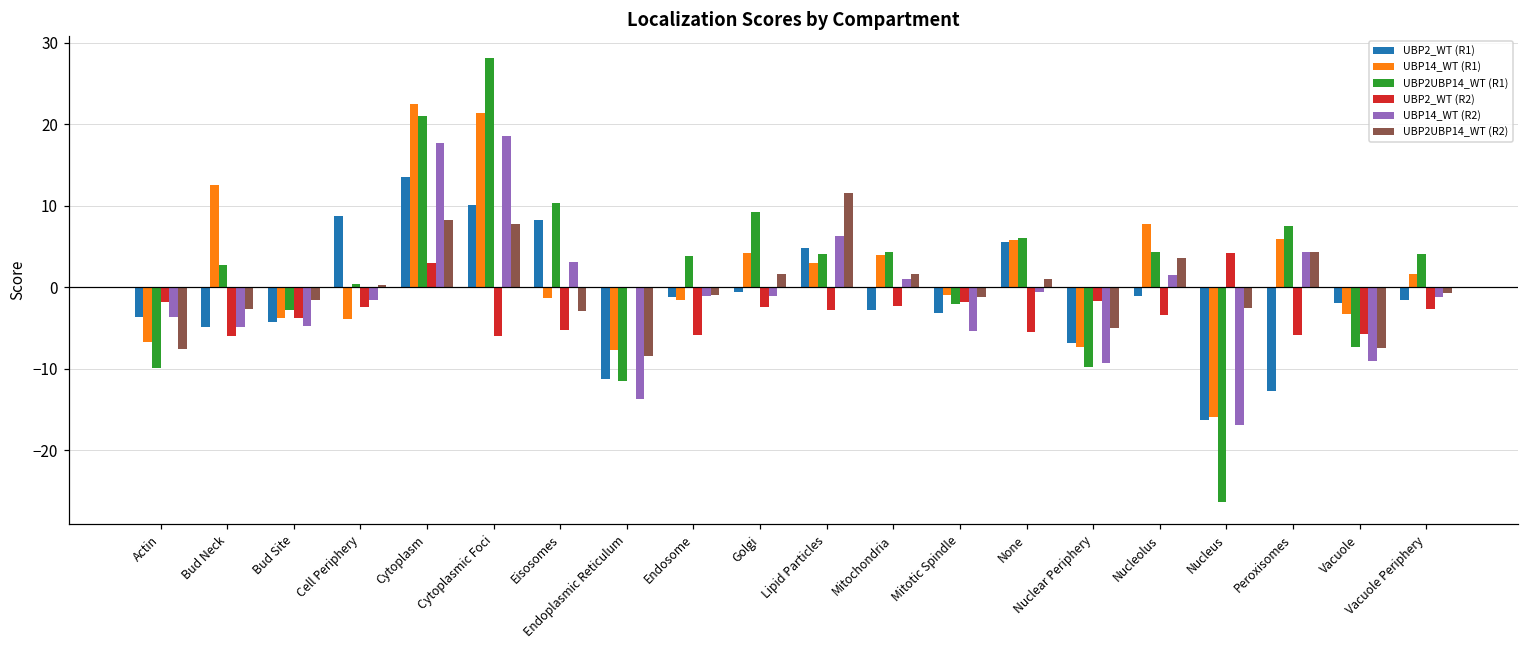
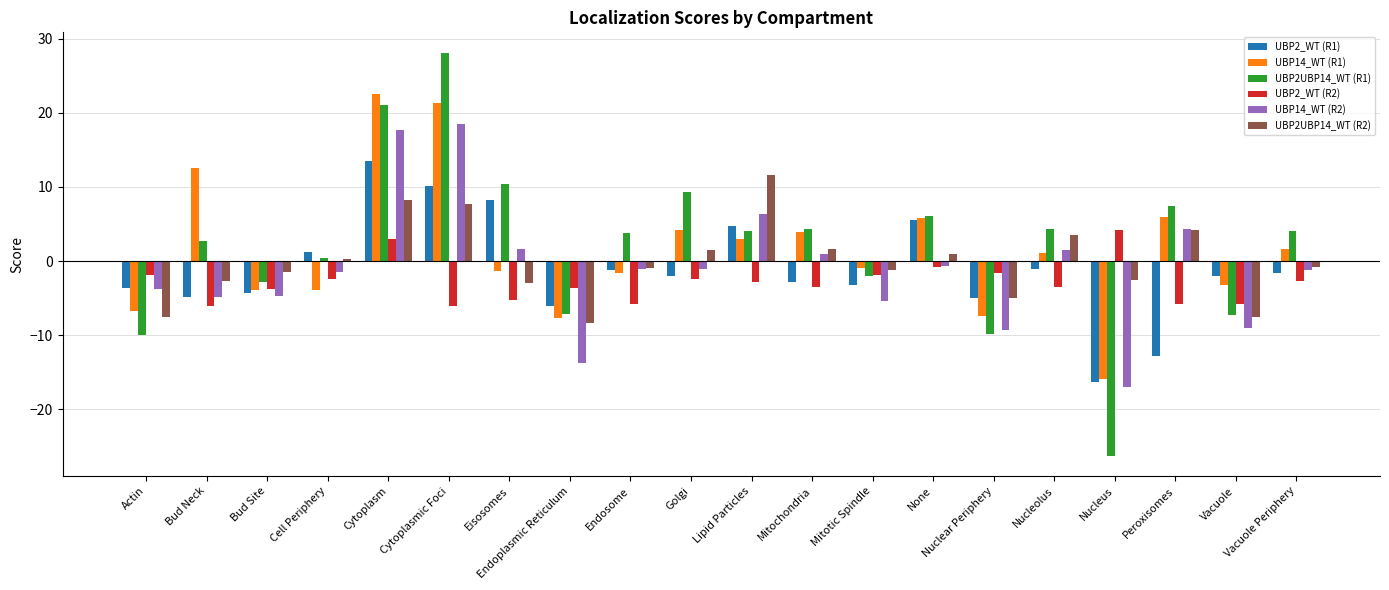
  {
    "UBP2_WT (R1)": {
      "Actin": -4,
      "Bud Neck": -5,
      "Bud Site": -4,
-     "Cell Periphery": 9,
+     "Cell Periphery": 1,
      "Cytoplasm": 14,
      "Cytoplasmic Foci": 10,
      "Eisosomes": 8,
-     "Endoplasmic Reticulum": -11,
+     "Endoplasmic Reticulum": -6,
      "Endosome": -1,
-     "Golgi": -1,
+     "Golgi": -2,
      "Lipid Particles": 5,
      "Mitochondria": -3,
      "Mitotic Spindle": -3,
      "None": 5,
-     "Nuclear Periphery": -7,
+     "Nuclear Periphery": -5,
      "Nucleolus": -1,
      "Nucleus": -16,
      "Peroxisomes": -13,
      "Vacuole": -2,
      "Vacuole Periphery": -2
    },
    "UBP14_WT (R1)": {
      "Actin": -7,
      "Bud Neck": 13,
      "Bud Site": -4,
      "Cell Periphery": -4,
      "Cytoplasm": 23,
      "Cytoplasmic Foci": 21,
      "Eisosomes": -1,
      "Endoplasmic Reticulum": -8,
      "Endosome": -2,
      "Golgi": 4,
      "Lipid Particles": 3,
      "Mitochondria": 4,
      "Mitotic Spindle": -1,
      "None": 6,
      "Nuclear Periphery": -7,
-     "Nucleolus": 8,
+     "Nucleolus": 1,
      "Nucleus": -16,
      "Peroxisomes": 6,
      "Vacuole": -3,
      "Vacuole Periphery": 2
    },
    "UBP2UBP14_WT (R1)": {
      "Actin": -10,
      "Bud Neck": 3,
      "Bud Site": -3,
      "Cell Periphery": 0,
      "Cytoplasm": 21,
      "Cytoplasmic Foci": 28,
      "Eisosomes": 10,
-     "Endoplasmic Reticulum": -12,
+     "Endoplasmic Reticulum": -7,
      "Endosome": 4,
      "Golgi": 9,
      "Lipid Particles": 4,
      "Mitochondria": 4,
      "Mitotic Spindle": -2,
      "None": 6,
      "Nuclear Periphery": -10,
      "Nucleolus": 4,
      "Nucleus": -26,
      "Peroxisomes": 7,
      "Vacuole": -7,
      "Vacuole Periphery": 4
    },
    "UBP2_WT (R2)": {
      "Actin": -2,
      "Bud Neck": -6,
      "Bud Site": -4,
      "Cell Periphery": -2,
      "Cytoplasm": 3,
      "Cytoplasmic Foci": -6,
      "Eisosomes": -5,
-     "Endoplasmic Reticulum": 0,
+     "Endoplasmic Reticulum": -4,
      "Endosome": -6,
      "Golgi": -2,
      "Lipid Particles": -3,
-     "Mitochondria": -2,
+     "Mitochondria": -4,
      "Mitotic Spindle": -2,
-     "None": -6,
+     "None": -1,
      "Nuclear Periphery": -2,
      "Nucleolus": -3,
      "Nucleus": 4,
      "Peroxisomes": -6,
      "Vacuole": -6,
      "Vacuole Periphery": -3
    },
    "UBP14_WT (R2)": {
      "Actin": -4,
      "Bud Neck": -5,
      "Bud Site": -5,
      "Cell Periphery": -2,
      "Cytoplasm": 18,
      "Cytoplasmic Foci": 19,
-     "Eisosomes": 3,
+     "Eisosomes": 2,
      "Endoplasmic Reticulum": -14,
      "Endosome": -1,
      "Golgi": -1,
      "Lipid Particles": 6,
      "Mitochondria": 1,
      "Mitotic Spindle": -5,
      "None": -1,
      "Nuclear Periphery": -9,
      "Nucleolus": 1,
      "Nucleus": -17,
      "Peroxisomes": 4,
      "Vacuole": -9,
      "Vacuole Periphery": -1
    },
    "UBP2UBP14_WT (R2)": {
      "Actin": -8,
      "Bud Neck": -3,
      "Bud Site": -2,
      "Cytoplasm": 8,
      "Cytoplasmic Foci": 8,
      "Eisosomes": -3,
      "Endoplasmic Reticulum": -8,
      "Endosome": -1,
      "Golgi": 2,
      "Lipid Particles": 12,
      "Mitochondria": 2,
      "Mitotic Spindle": -1,
      "None": 1,
      "Nuclear Periphery": -5,
      "Nucleolus": 4,
      "Nucleus": -3,
      "Peroxisomes": 4,
      "Vacuole": -8,
      "Vacuole Periphery": -1
    }
  }
